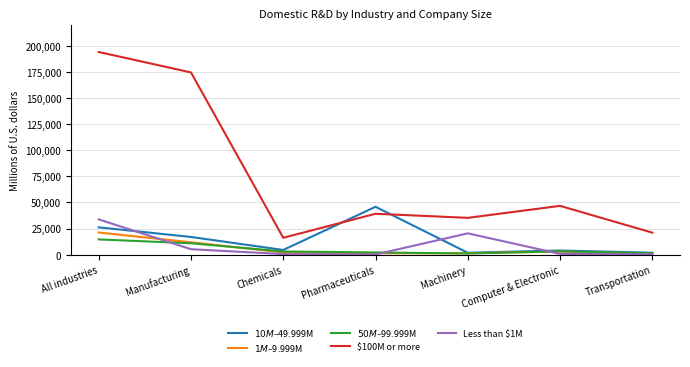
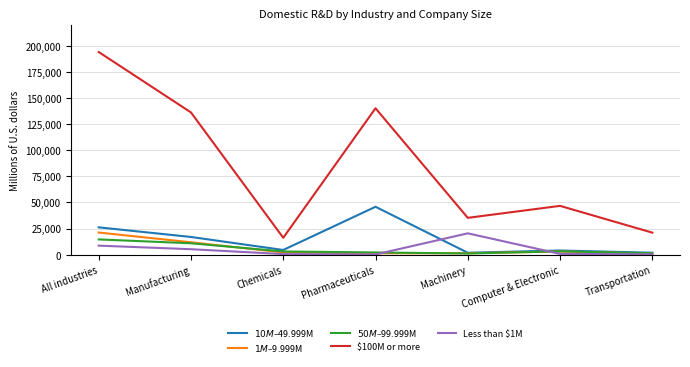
  {
    "$100M or more": {
      "All industries": "194,000",
-     "Manufacturing": "175,000",
+     "Manufacturing": "136,000",
      "Chemicals": "16,000",
-     "Pharmaceuticals": "39,000",
+     "Pharmaceuticals": "140,000",
      "Machinery": "35,000",
      "Computer & Electronic": "47,000",
      "Transportation": "21,000"
    },
    "Less than $1M": {
-     "All industries": "34,000",
+     "All industries": "9,000",
      "Manufacturing": "5,000",
      "Machinery": "20,000"
    }
  }
